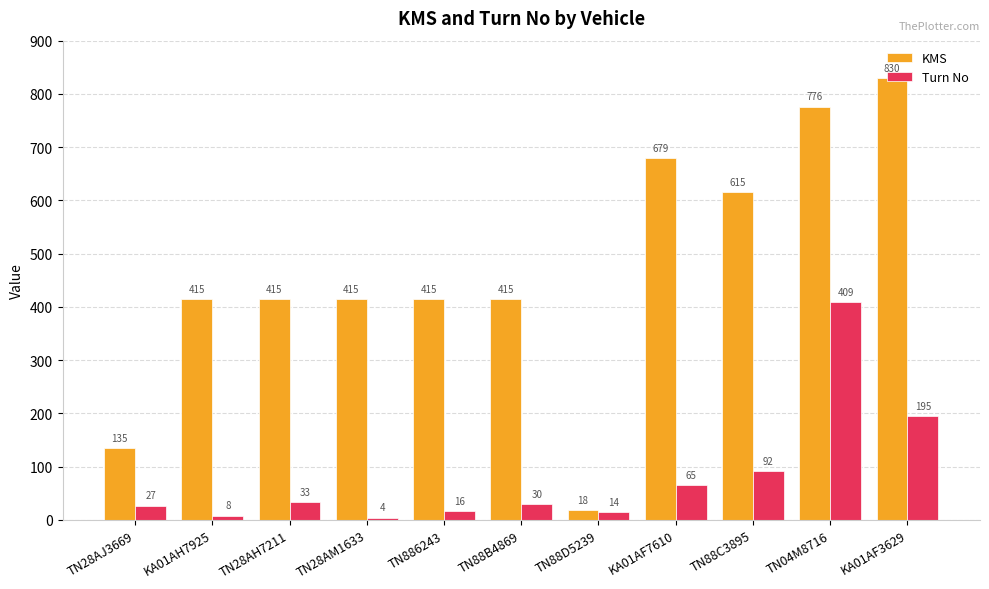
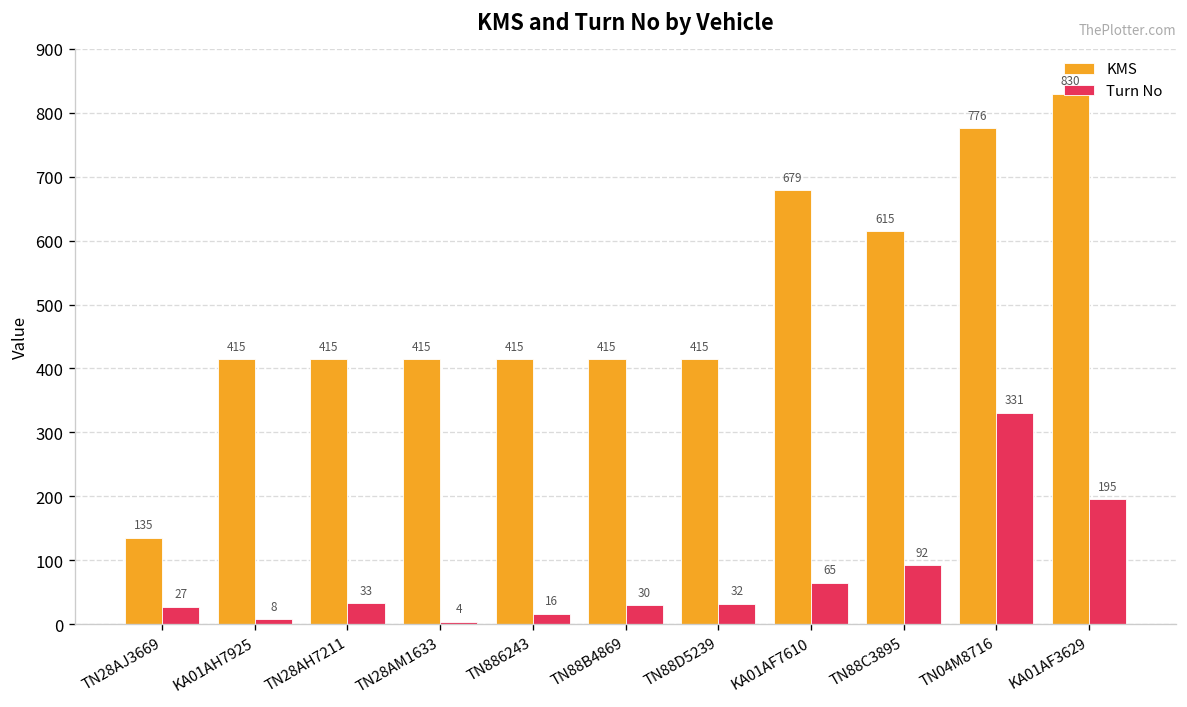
  {
    "KMS": {
      "TN28AJ3669": 135,
      "KA01AH7925": 415,
      "TN28AH7211": 415,
      "TN28AM1633": 415,
      "TN886243": 415,
      "TN88B4869": 415,
-     "TN88D5239": 18,
+     "TN88D5239": 415,
      "KA01AF7610": 679,
      "TN88C3895": 615,
      "TN04M8716": 776,
      "KA01AF3629": 830
    },
    "Turn No": {
      "TN28AJ3669": 27,
      "KA01AH7925": 8,
      "TN28AH7211": 33,
      "TN28AM1633": 4,
      "TN886243": 16,
      "TN88B4869": 30,
-     "TN88D5239": 14,
+     "TN88D5239": 32,
      "KA01AF7610": 65,
      "TN88C3895": 92,
-     "TN04M8716": 409,
+     "TN04M8716": 331,
      "KA01AF3629": 195
    }
  }
